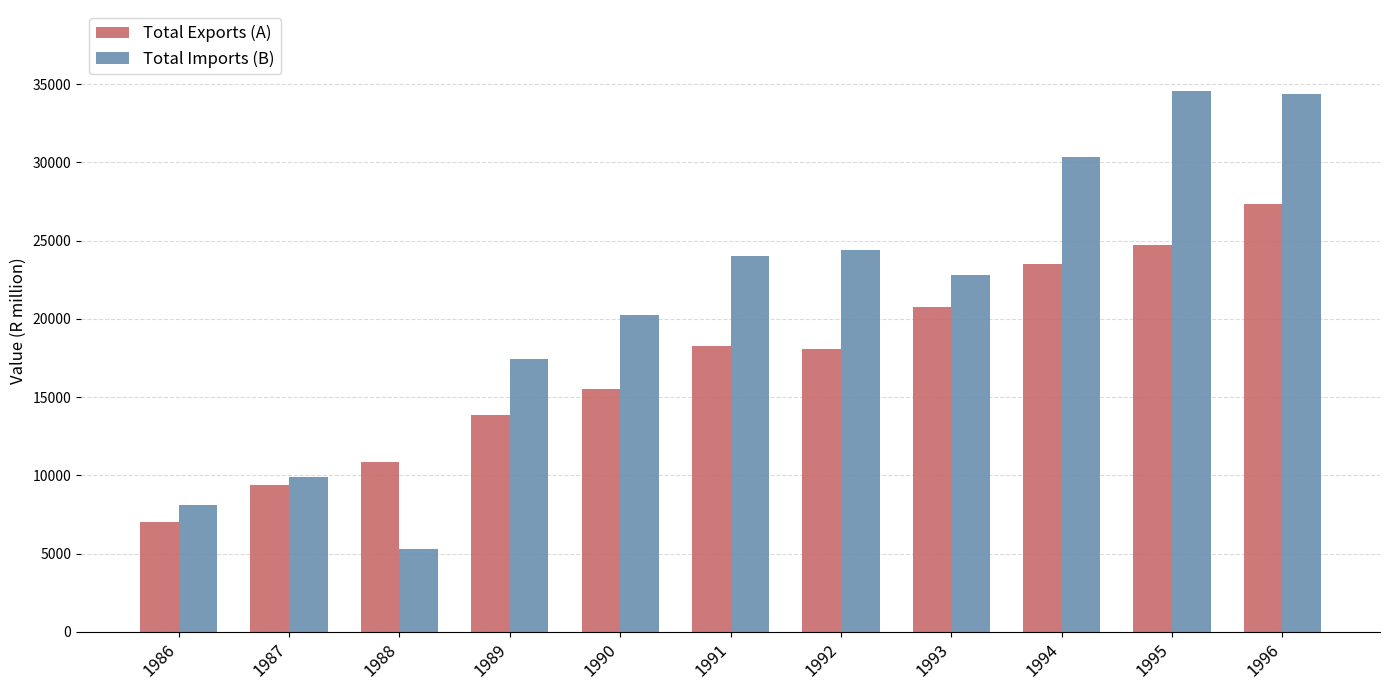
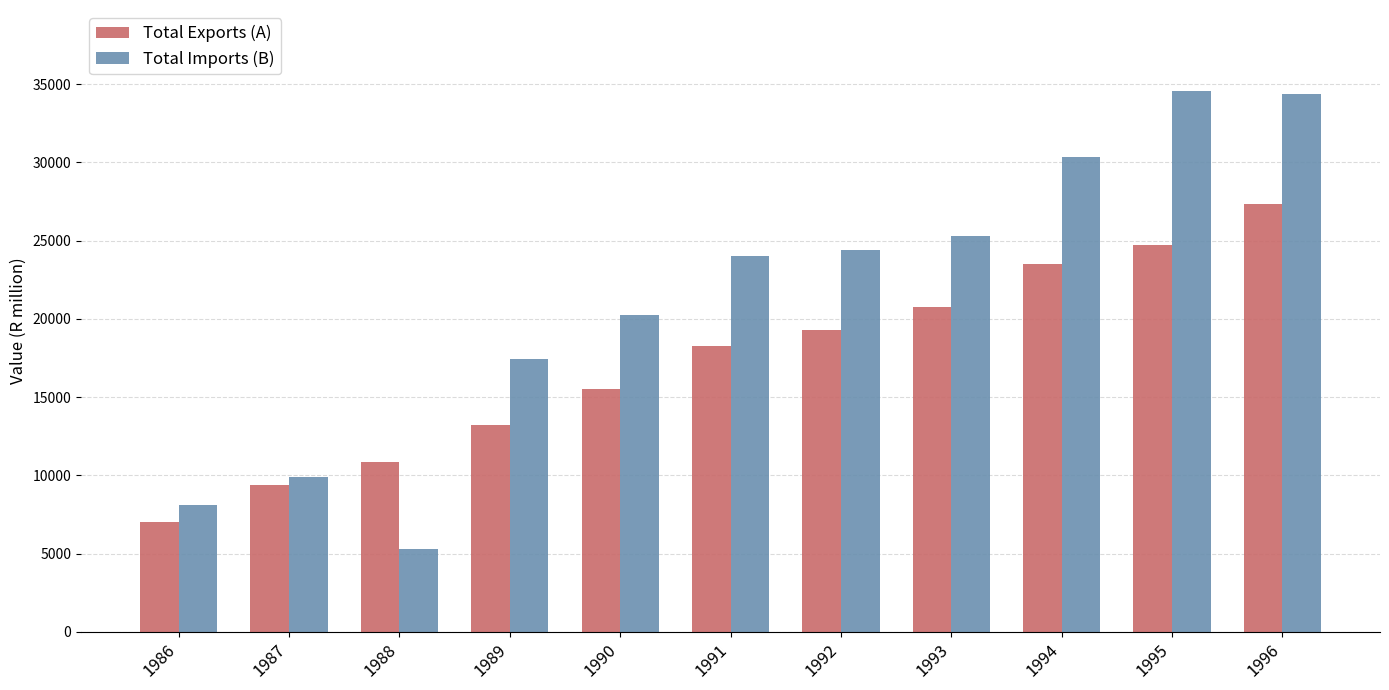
  {
    "Total Exports (A)": {
      "1986": 7000,
      "1987": 9400,
      "1988": 10800,
-     "1989": 13900,
+     "1989": 13200,
      "1990": 15500,
      "1991": 18200,
-     "1992": 18100,
+     "1992": 19300,
      "1993": 20700,
      "1994": 23500,
      "1995": 24700,
      "1996": 27300
    },
    "Total Imports (B)": {
      "1986": 8100,
      "1987": 9900,
      "1988": 5300,
      "1989": 17500,
      "1990": 20200,
      "1991": 24000,
      "1992": 24400,
-     "1993": 22800,
+     "1993": 25300,
      "1994": 30300,
      "1995": 34500,
      "1996": 34400
    }
  }
